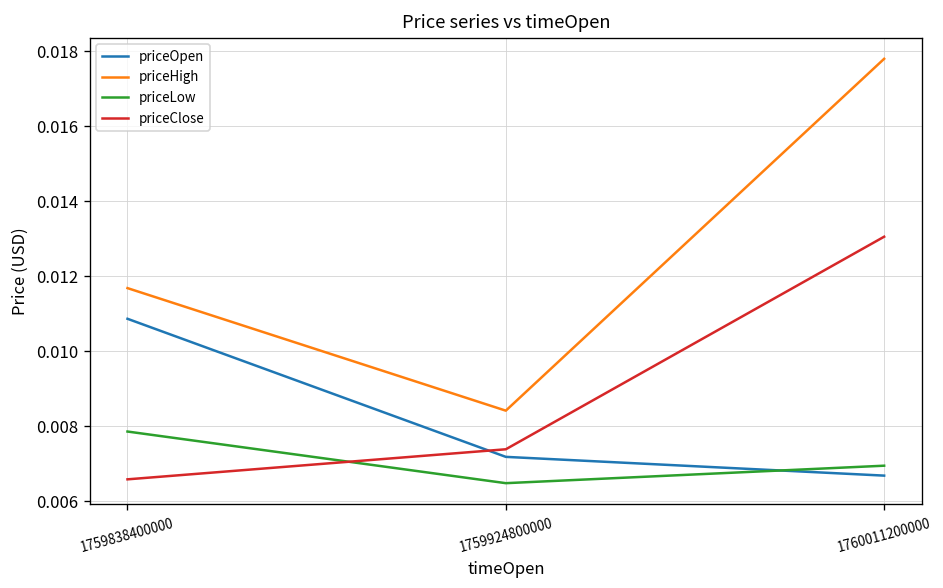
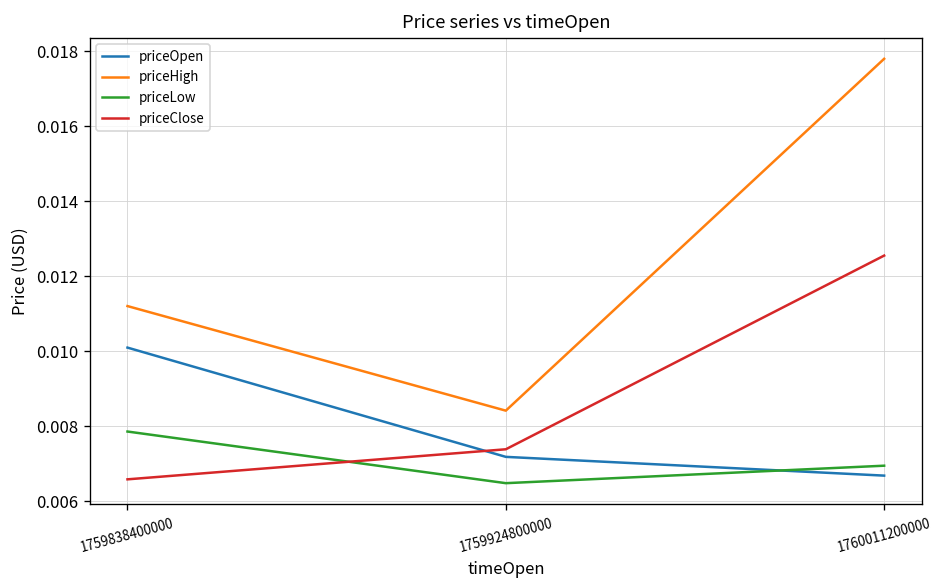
  {
    "priceOpen": {
-     "1759838400000": 0.0109,
+     "1759838400000": 0.0101,
      "1759924800000": 0.0072,
      "1760011200000": 0.0067
    },
    "priceHigh": {
-     "1759838400000": 0.0117,
+     "1759838400000": 0.0112,
      "1759924800000": 0.0084,
      "1760011200000": 0.0178
    },
    "priceLow": {
      "1759838400000": 0.0079,
      "1759924800000": 0.0065,
      "1760011200000": 0.0070
    },
    "priceClose": {
      "1759838400000": 0.0066,
      "1759924800000": 0.0074,
-     "1760011200000": 0.0131
+     "1760011200000": 0.0125
    }
  }
